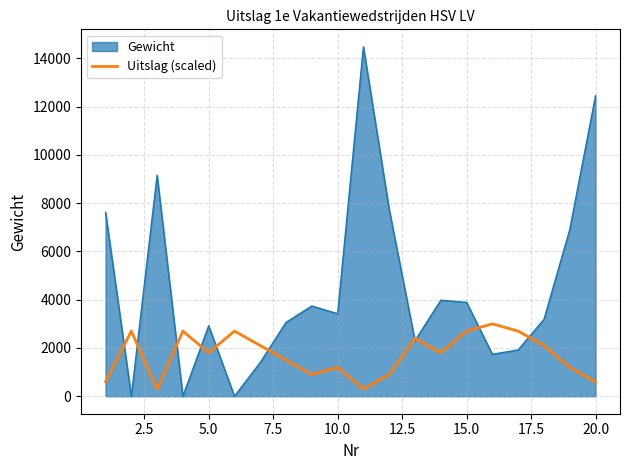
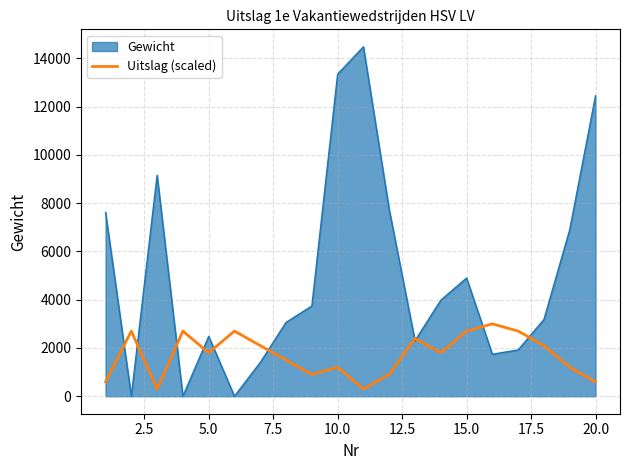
  {
    "Gewicht": {
-     "5.0": 2900,
-     "10.0": 3400,
-     "15.0": 3900,
+     "5.0": 2500,
+     "10.0": 13300,
+     "15.0": 4900,
      "20.0": 12400
    },
    "Uitslag (scaled)": {
      "5.0": 1800,
      "10.0": 1200,
      "15.0": 2700,
      "20.0": 600
    }
  }
